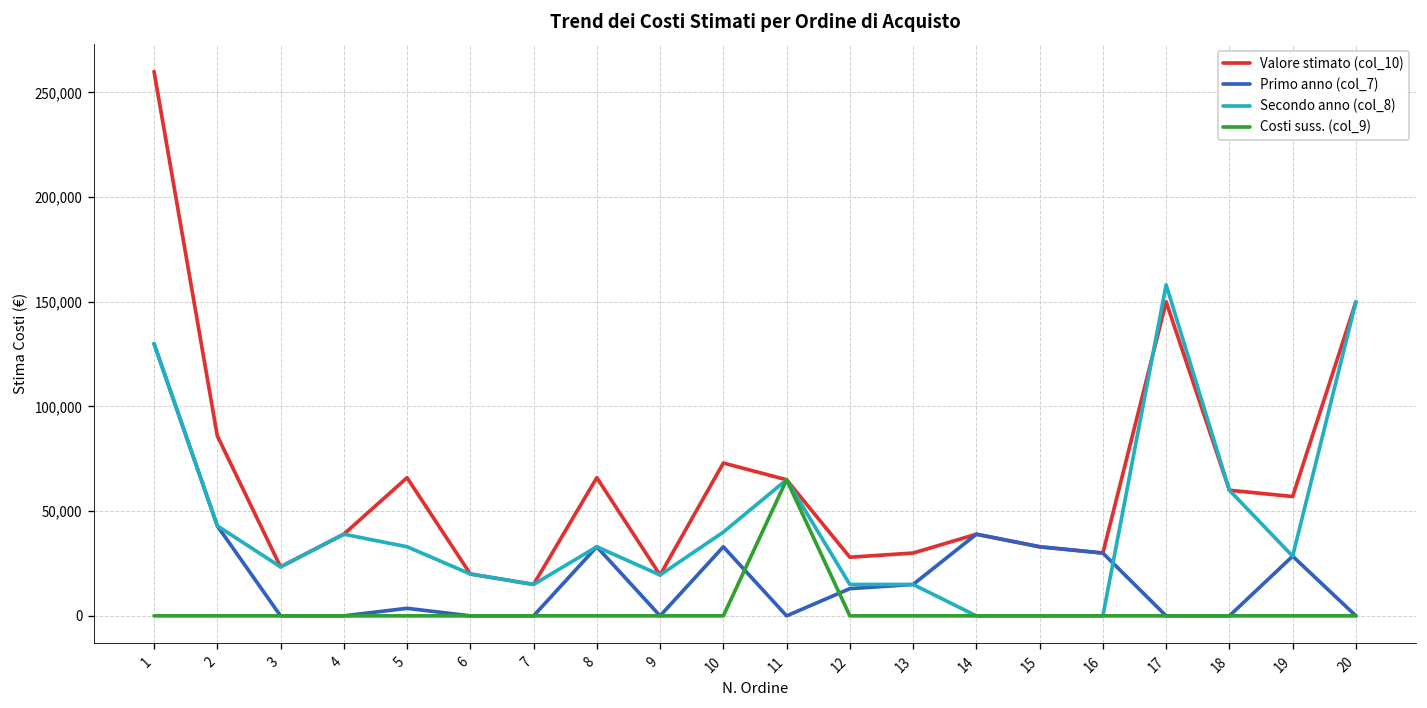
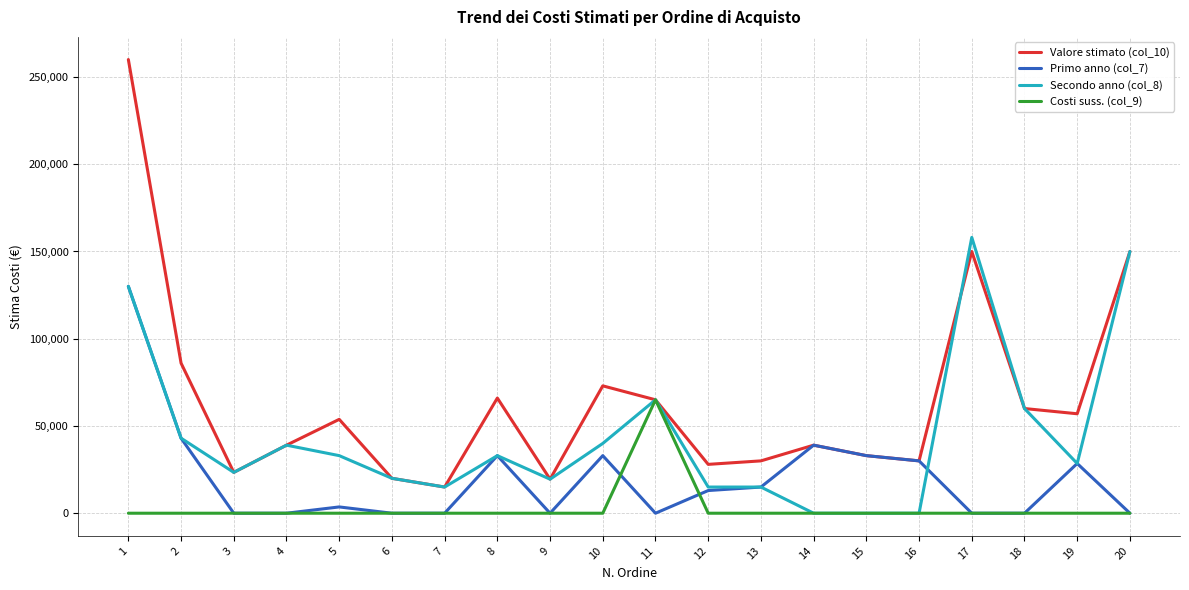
  {
    "Valore stimato (col_10)": {
      "1": "260,000",
      "2": "86,000",
-     "5": "66,000",
+     "5": "54,000",
      "8": "66,000",
      "10": "73,000",
      "12": "28,000",
      "13": "30,000",
      "17": "150,000",
      "19": "57,000"
    },
    "Primo anno (col_7)": {
      "5": "4,000",
      "10": "33,000",
      "11": "0",
      "12": "13,000"
    },
    "Secondo anno (col_8)": {
      "5": "33,000",
      "10": "40,000",
      "12": "15,000",
      "17": "158,000"
    },
    "Costi suss. (col_9)": {
      "1": "0",
      "2": "0",
      "5": "0",
      "8": "0",
      "10": "0",
      "12": "0",
      "13": "0",
      "19": "0"
    }
  }
